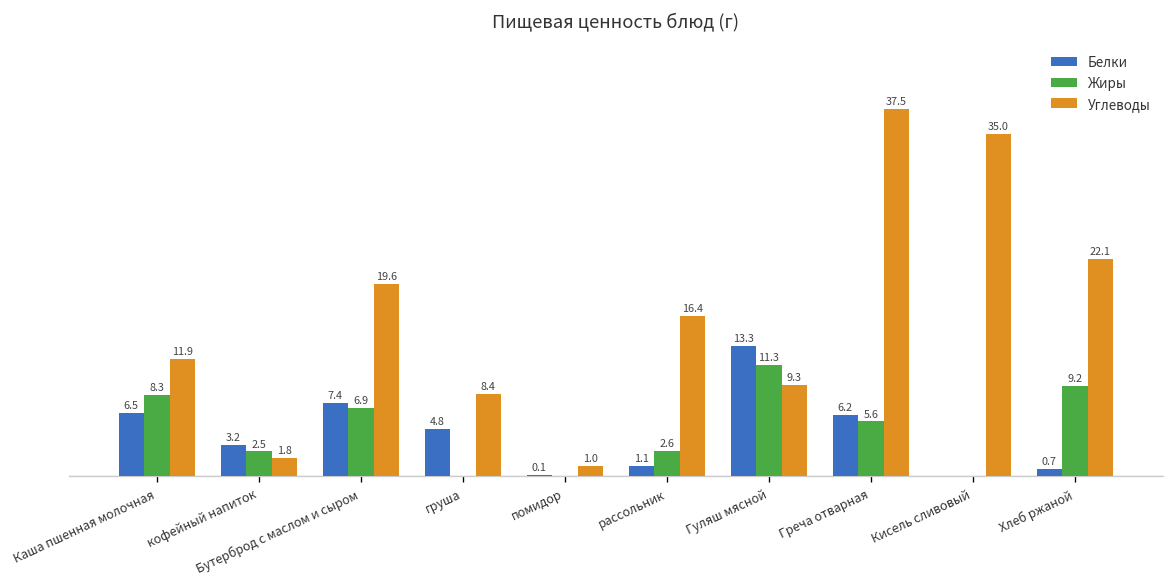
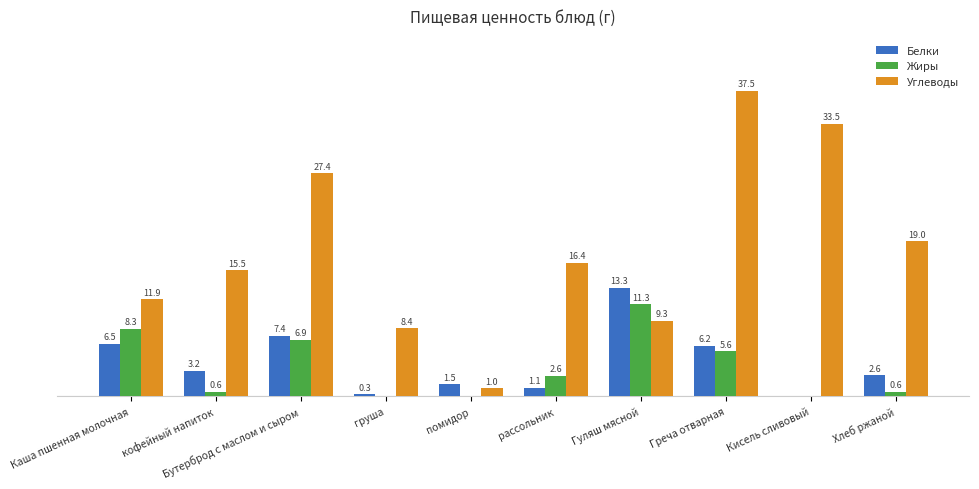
  {
    "Белки": {
      "Каша пшенная молочная": 6.5,
      "кофейный напиток": 3.2,
      "Бутерброд с маслом и сыром": 7.4,
-     "груша": 4.8,
-     "помидор": 0.1,
+     "груша": 0.3,
+     "помидор": 1.5,
      "рассольник": 1.1,
      "Гуляш мясной": 13.3,
      "Греча отварная": 6.2,
-     "Хлеб ржаной": 0.7
+     "Хлеб ржаной": 2.6
    },
    "Жиры": {
      "Каша пшенная молочная": 8.3,
-     "кофейный напиток": 2.5,
+     "кофейный напиток": 0.6,
      "Бутерброд с маслом и сыром": 6.9,
      "рассольник": 2.6,
      "Гуляш мясной": 11.3,
      "Греча отварная": 5.6,
-     "Хлеб ржаной": 9.2
+     "Хлеб ржаной": 0.6
    },
    "Углеводы": {
      "Каша пшенная молочная": 11.9,
-     "кофейный напиток": 1.8,
-     "Бутерброд с маслом и сыром": 19.6,
+     "кофейный напиток": 15.5,
+     "Бутерброд с маслом и сыром": 27.4,
      "груша": 8.4,
      "помидор": 1.0,
      "рассольник": 16.4,
      "Гуляш мясной": 9.3,
      "Греча отварная": 37.5,
-     "Кисель сливовый": 35.0,
-     "Хлеб ржаной": 22.1
+     "Кисель сливовый": 33.5,
+     "Хлеб ржаной": 19.0
    }
  }
